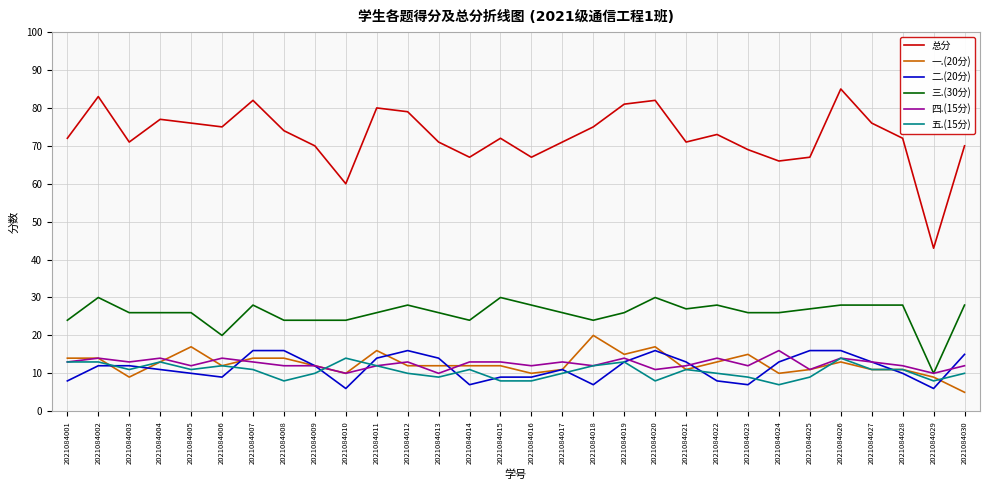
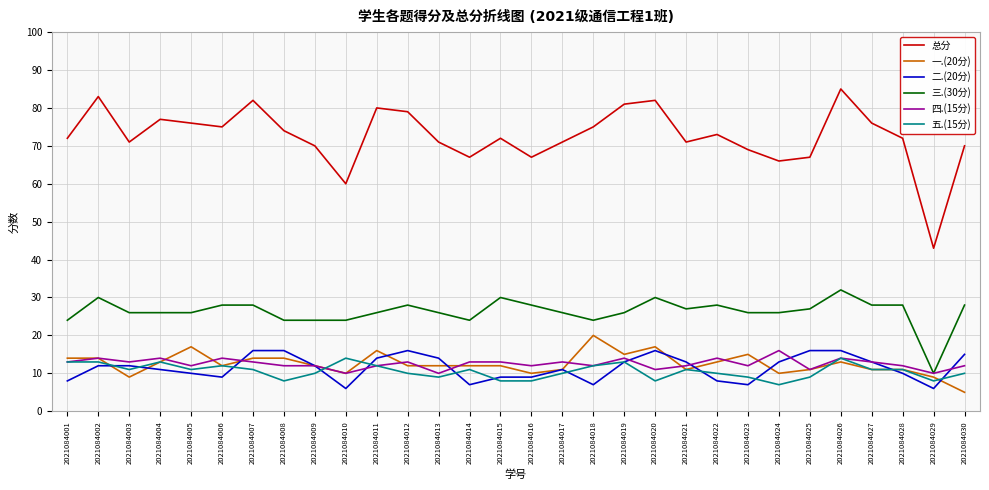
  {
    "总分": {
      "2021084001": 72,
      "2021084002": 83,
      "2021084003": 71,
      "2021084004": 77,
      "2021084005": 76,
      "2021084006": 75,
      "2021084007": 82,
      "2021084008": 74,
      "2021084009": 70,
      "2021084010": 60,
      "2021084011": 80,
      "2021084012": 79,
      "2021084013": 71,
      "2021084014": 67,
      "2021084015": 72,
      "2021084016": 67,
      "2021084017": 71,
      "2021084018": 75,
      "2021084019": 81,
      "2021084020": 82,
      "2021084021": 71,
      "2021084022": 73,
      "2021084023": 69,
      "2021084024": 66,
      "2021084025": 67,
      "2021084026": 85,
      "2021084027": 76,
      "2021084028": 72,
      "2021084029": 43,
      "2021084030": 70
    },
    "一.(20分)": {
      "2021084001": 14,
      "2021084003": 9,
      "2021084005": 17,
      "2021084007": 14,
      "2021084008": 14,
      "2021084011": 16,
      "2021084012": 12,
      "2021084013": 12,
      "2021084014": 12,
      "2021084015": 12,
      "2021084016": 10,
      "2021084018": 20,
      "2021084019": 15,
      "2021084020": 17,
      "2021084022": 13,
      "2021084023": 15,
      "2021084024": 10,
      "2021084026": 13,
      "2021084029": 9,
      "2021084030": 5
    },
    "二.(20分)": {
      "2021084001": 8,
      "2021084002": 12,
      "2021084003": 12,
      "2021084004": 11,
      "2021084005": 10,
      "2021084006": 9,
      "2021084007": 16,
      "2021084008": 16,
      "2021084010": 6,
      "2021084011": 14,
      "2021084012": 16,
      "2021084013": 14,
      "2021084014": 7,
      "2021084015": 9,
      "2021084016": 9,
      "2021084018": 7,
      "2021084020": 16,
      "2021084021": 13,
      "2021084022": 8,
      "2021084023": 7,
      "2021084024": 13,
      "2021084025": 16,
      "2021084026": 16,
      "2021084028": 10,
      "2021084029": 6,
      "2021084030": 15
    },
    "三.(30分)": {
      "2021084001": 24,
      "2021084002": 30,
      "2021084003": 26,
      "2021084004": 26,
      "2021084005": 26,
-     "2021084006": 20,
+     "2021084006": 28,
      "2021084007": 28,
      "2021084008": 24,
      "2021084009": 24,
      "2021084010": 24,
      "2021084011": 26,
      "2021084012": 28,
      "2021084013": 26,
      "2021084014": 24,
      "2021084015": 30,
      "2021084016": 28,
      "2021084017": 26,
      "2021084018": 24,
      "2021084019": 26,
      "2021084020": 30,
      "2021084021": 27,
      "2021084022": 28,
      "2021084023": 26,
      "2021084024": 26,
      "2021084025": 27,
-     "2021084026": 28,
+     "2021084026": 32,
      "2021084027": 28,
      "2021084028": 28,
      "2021084030": 28
    },
    "四.(15分)": {
      "2021084003": 13,
      "2021084004": 14,
      "2021084005": 12,
      "2021084006": 14,
      "2021084007": 13,
      "2021084008": 12,
      "2021084012": 13,
      "2021084013": 10,
      "2021084014": 13,
      "2021084015": 13,
      "2021084016": 12,
      "2021084017": 13,
      "2021084019": 14,
      "2021084020": 11,
      "2021084021": 12,
      "2021084022": 14,
      "2021084023": 12,
      "2021084024": 16,
      "2021084028": 12,
      "2021084030": 12
    },
    "五.(15分)": {
      "2021084002": 13,
      "2021084003": 11,
      "2021084005": 11,
      "2021084007": 11,
      "2021084008": 8,
      "2021084009": 10,
      "2021084010": 14,
      "2021084012": 10,
      "2021084013": 9,
      "2021084014": 11,
      "2021084015": 8,
      "2021084016": 8,
      "2021084017": 10,
      "2021084020": 8,
      "2021084022": 10,
      "2021084023": 9,
      "2021084024": 7,
      "2021084025": 9,
      "2021084029": 8,
      "2021084030": 10
    }
  }
